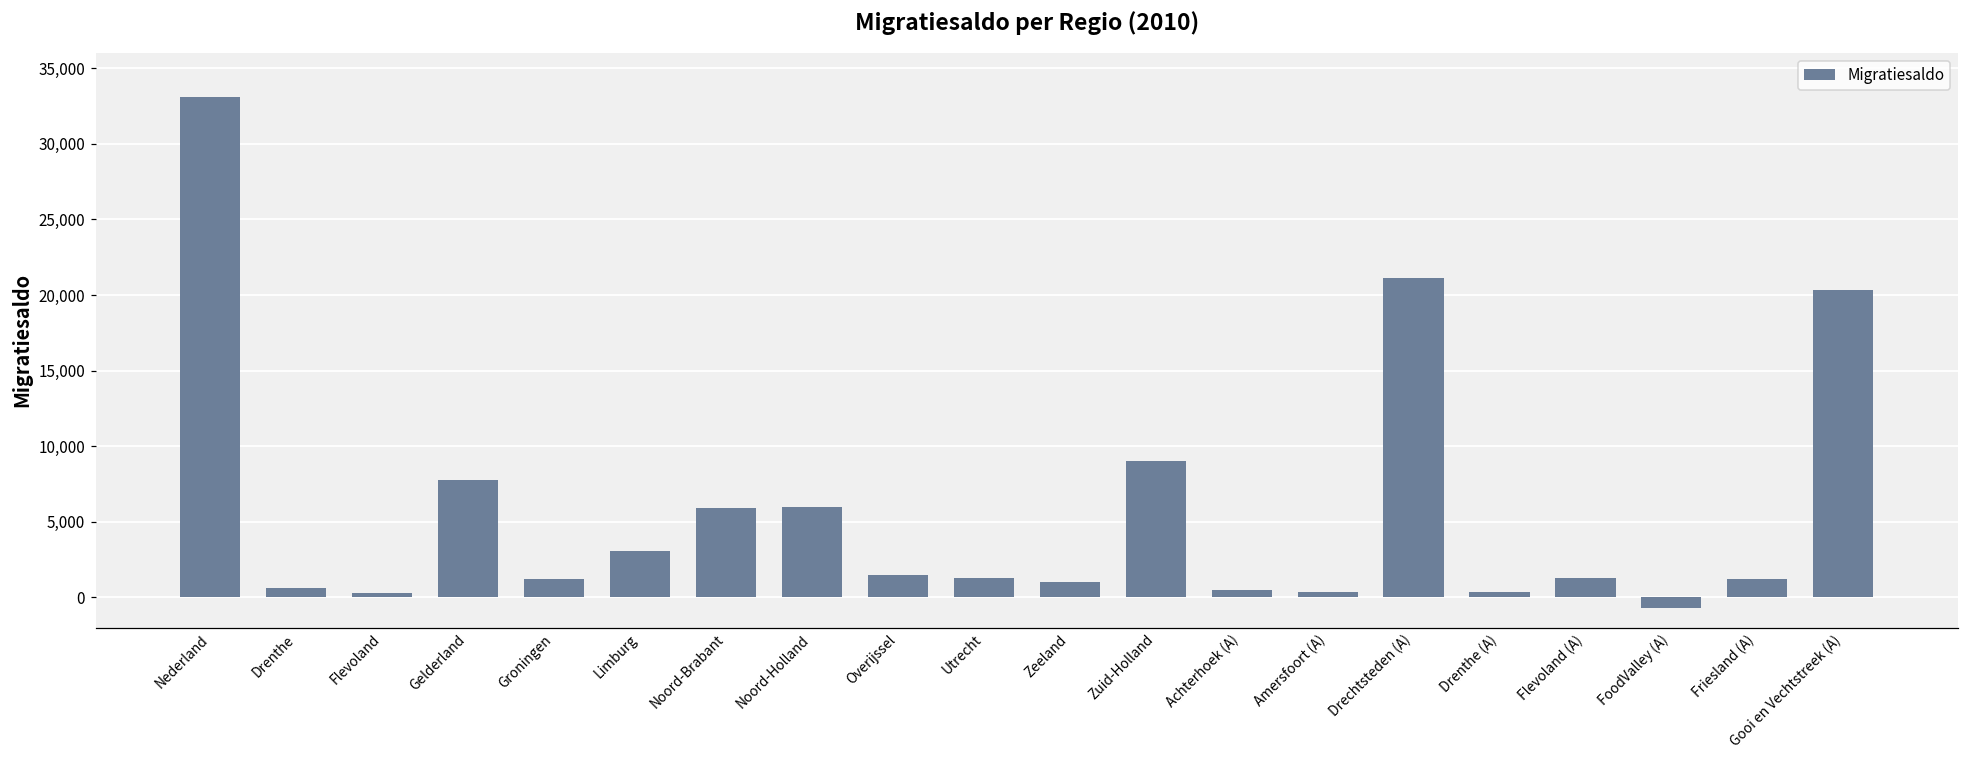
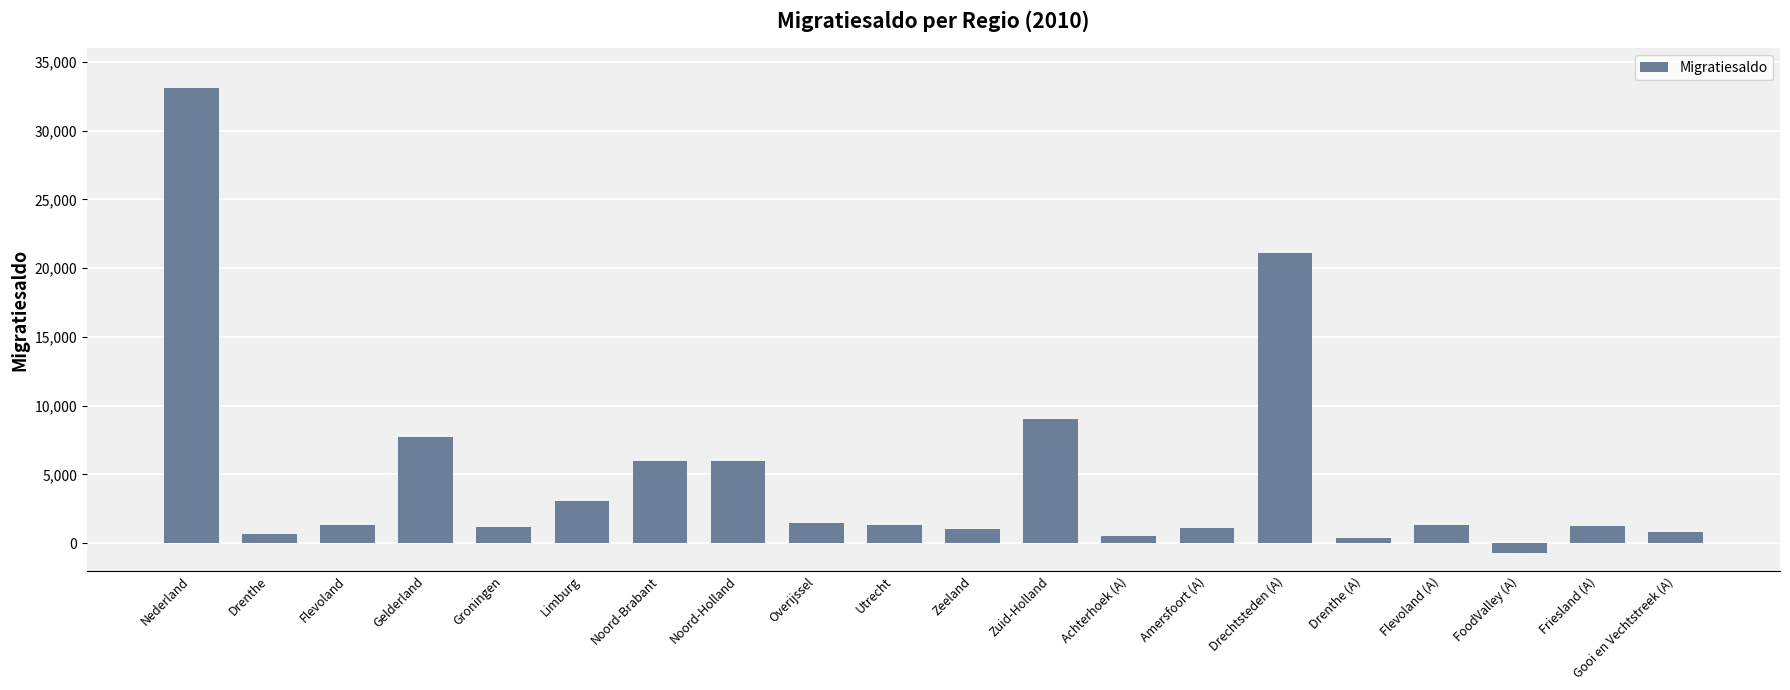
  {
    "Nederland": "33,100",
    "Drenthe": "600",
-   "Flevoland": "300",
+   "Flevoland": "1,300",
    "Gelderland": "7,700",
    "Groningen": "1,200",
    "Limburg": "3,100",
    "Noord-Brabant": "5,900",
    "Noord-Holland": "6,000",
    "Overijssel": "1,500",
    "Utrecht": "1,300",
    "Zeeland": "1,000",
    "Zuid-Holland": "9,000",
    "Achterhoek (A)": "500",
-   "Amersfoort (A)": "400",
+   "Amersfoort (A)": "1,100",
    "Drechtsteden (A)": "21,100",
    "Drenthe (A)": "400",
    "Flevoland (A)": "1,300",
    "FoodValley (A)": "-700",
    "Friesland (A)": "1,200",
-   "Gooi en Vechtstreek (A)": "20,300"
+   "Gooi en Vechtstreek (A)": "800"
  }
